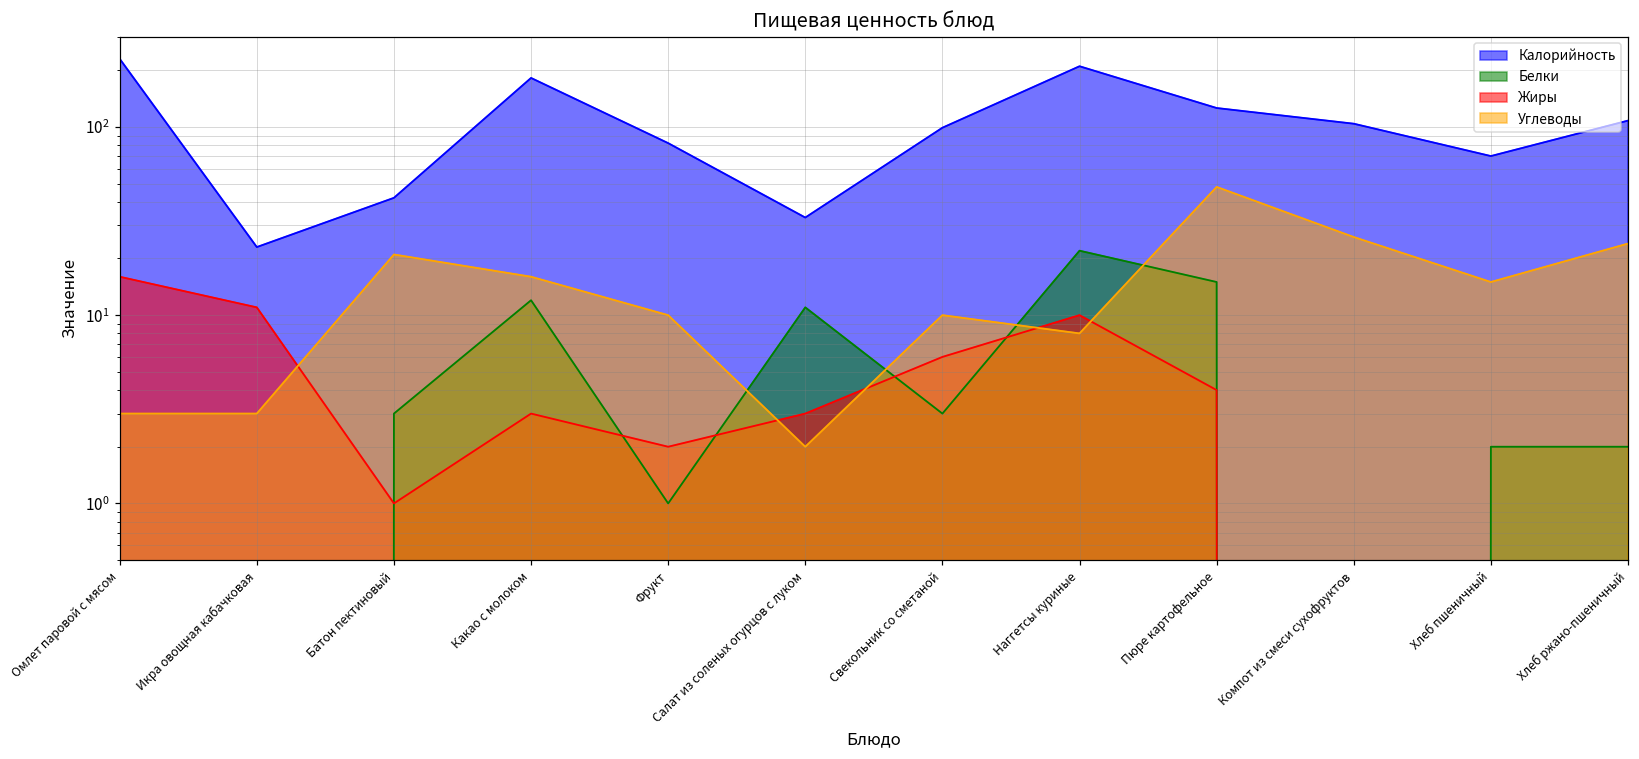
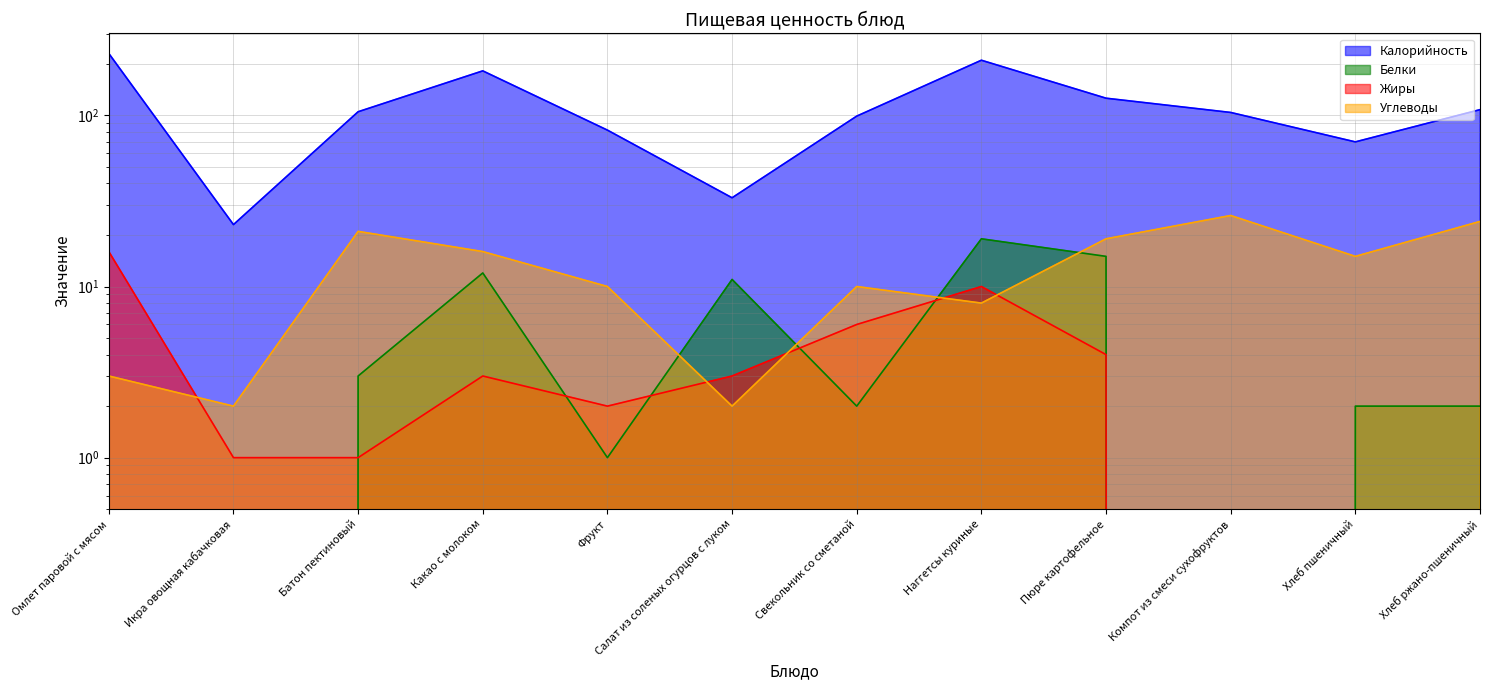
  {
    "Калорийность": {
      "Омлет паровой с мясом": 230,
      "Икра овощная кабачковая": 23,
-     "Батон пектиновый": 42,
+     "Батон пектиновый": 110,
      "Какао с молоком": 180,
      "Фрукт": 80,
      "Салат из соленых огурцов с луком": 33,
      "Свекольник со сметаной": 100,
      "Наггетсы куриные": 210,
      "Пюре картофельное": 130,
      "Компот из смеси сухофруктов": 100,
      "Хлеб пшеничный": 70,
      "Хлеб ржано-пшеничный": 110
    },
    "Белки": {
      "Омлет паровой с мясом": 18,
      "Батон пектиновый": 3,
      "Какао с молоком": 12,
      "Фрукт": 1,
      "Салат из соленых огурцов с луком": 11,
-     "Свекольник со сметаной": 3,
-     "Наггетсы куриные": 22,
+     "Свекольник со сметаной": 2,
+     "Наггетсы куриные": 19,
      "Пюре картофельное": 15,
      "Хлеб пшеничный": 2,
      "Хлеб ржано-пшеничный": 2
    },
    "Жиры": {
      "Омлет паровой с мясом": 16,
-     "Икра овощная кабачковая": 11,
+     "Икра овощная кабачковая": 1,
      "Батон пектиновый": 1,
      "Какао с молоком": 3,
      "Фрукт": 2,
      "Салат из соленых огурцов с луком": 3,
      "Свекольник со сметаной": 6,
      "Наггетсы куриные": 10,
      "Пюре картофельное": 4
    },
    "Углеводы": {
      "Омлет паровой с мясом": 3,
-     "Икра овощная кабачковая": 3,
+     "Икра овощная кабачковая": 2,
      "Батон пектиновый": 21,
      "Какао с молоком": 16,
      "Фрукт": 10,
      "Салат из соленых огурцов с луком": 2,
      "Свекольник со сметаной": 10,
      "Наггетсы куриные": 8,
-     "Пюре картофельное": 48,
+     "Пюре картофельное": 19,
      "Компот из смеси сухофруктов": 26,
      "Хлеб пшеничный": 15,
      "Хлеб ржано-пшеничный": 24
    }
  }
